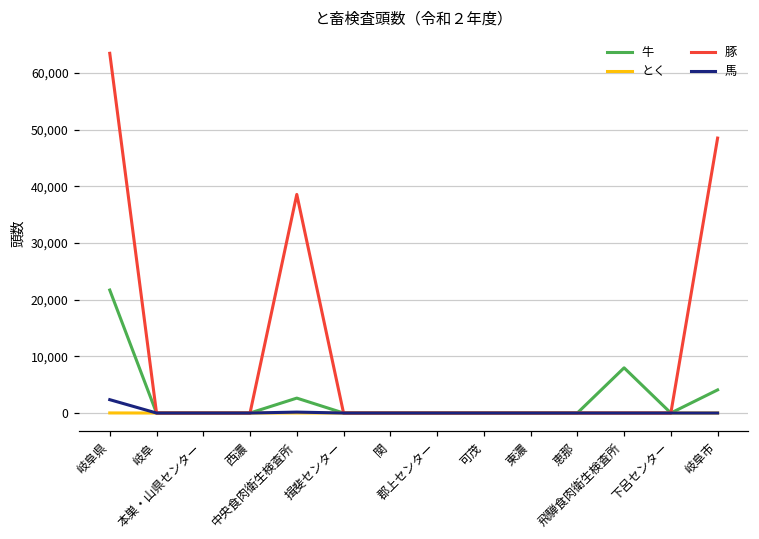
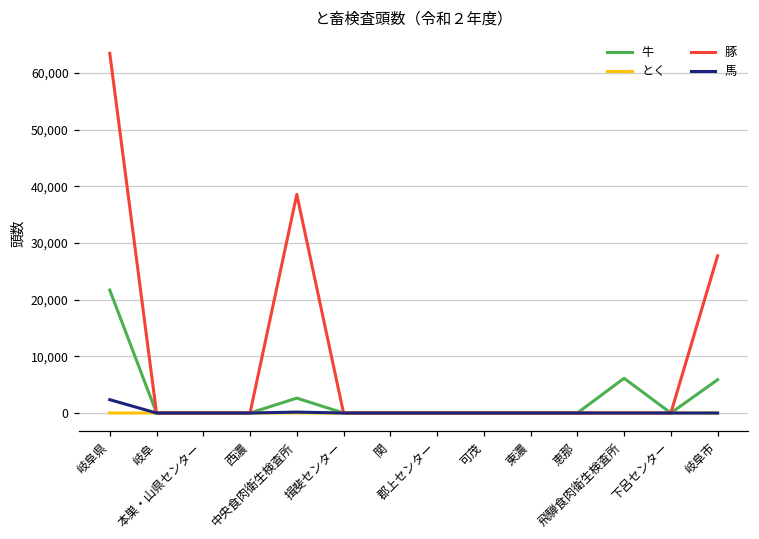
  {
    "牛": {
      "岐阜県": "22,000",
      "中央食肉衛生検査所": "3,000",
-     "飛騨食肉衛生検査所": "8,000",
-     "岐阜市": "4,000"
+     "飛騨食肉衛生検査所": "6,000",
+     "岐阜市": "6,000"
    },
    "とく": {
      "岐阜県": "0"
    },
    "豚": {
      "岐阜県": "63,000",
      "中央食肉衛生検査所": "39,000",
-     "岐阜市": "48,000"
+     "岐阜市": "28,000"
    },
    "馬": {
      "岐阜県": "2,000"
    }
  }
